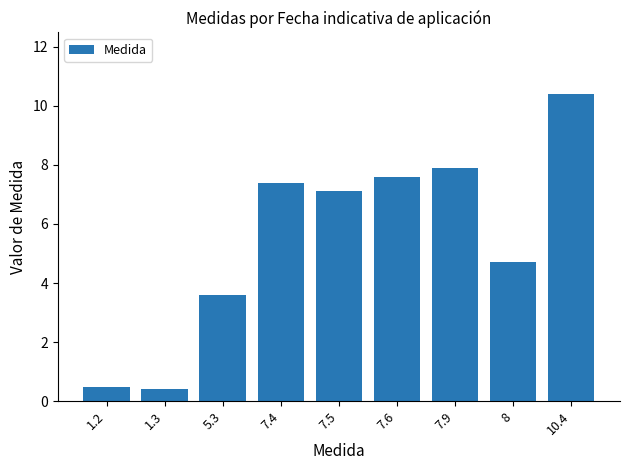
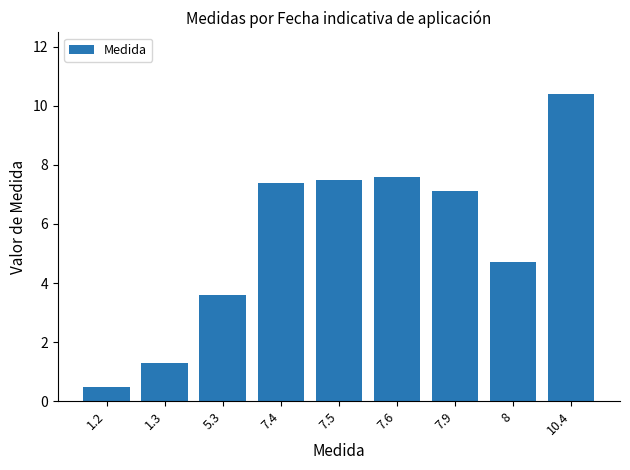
  {
    "1.2": 0.5,
-   "1.3": 0.4,
+   "1.3": 1.3,
    "5.3": 3.6,
    "7.4": 7.4,
-   "7.5": 7.1,
+   "7.5": 7.5,
    "7.6": 7.6,
-   "7.9": 7.9,
+   "7.9": 7.1,
    "8": 4.7,
    "10.4": 10.4
  }
